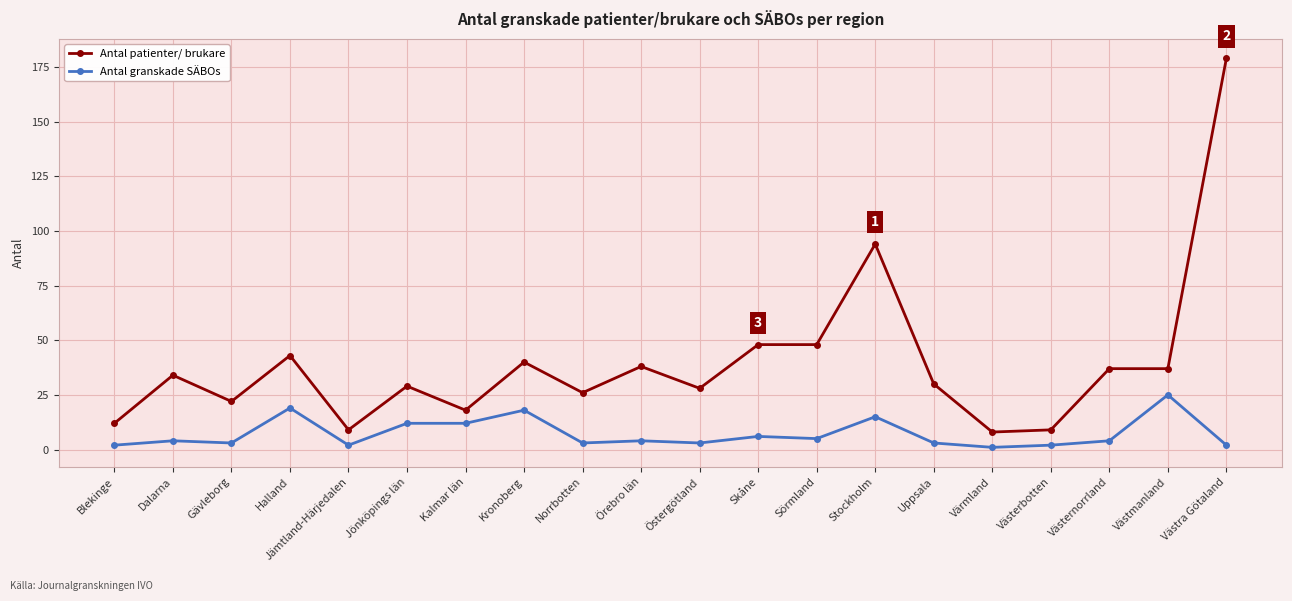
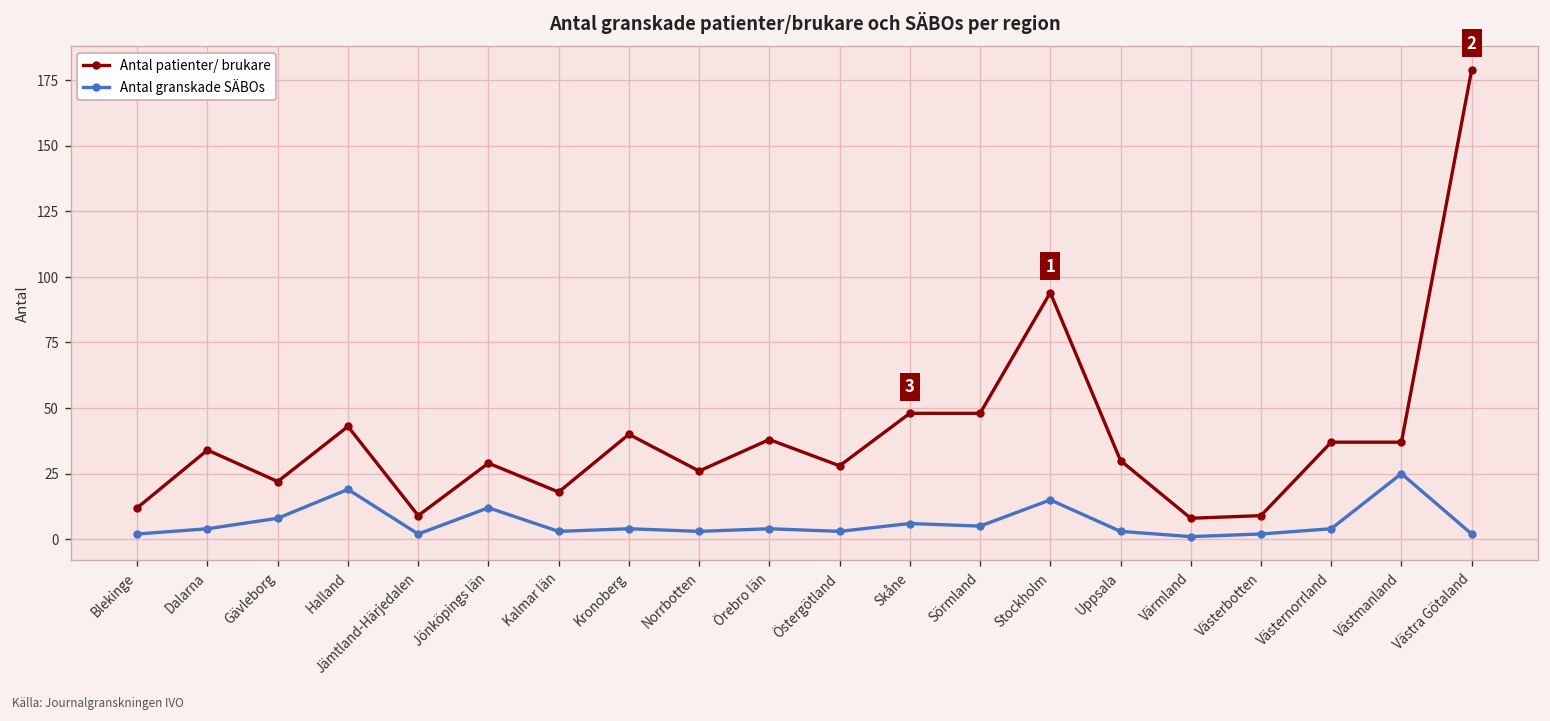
  {
    "Antal patienter/ brukare": {
      "Blekinge": 12,
      "Dalarna": 34,
      "Gävleborg": 22,
      "Halland": 43,
      "Jämtland-Härjedalen": 9,
      "Jönköpings län": 29,
      "Kalmar län": 18,
      "Kronoberg": 40,
      "Norrbotten": 26,
      "Örebro län": 38,
      "Östergötland": 28,
      "Sörmland": 48,
      "Uppsala": 30,
      "Värmland": 8,
      "Västerbotten": 9,
      "Västernorrland": 37,
      "Västmanland": 37
    },
    "Antal granskade SÄBOs": {
      "Blekinge": 2,
      "Dalarna": 4,
-     "Gävleborg": 3,
+     "Gävleborg": 8,
      "Halland": 19,
      "Jämtland-Härjedalen": 2,
      "Jönköpings län": 12,
-     "Kalmar län": 12,
-     "Kronoberg": 18,
+     "Kalmar län": 3,
+     "Kronoberg": 4,
      "Norrbotten": 3,
      "Örebro län": 4,
      "Östergötland": 3,
      "Skåne": 6,
      "Sörmland": 5,
      "Stockholm": 15,
      "Uppsala": 3,
      "Värmland": 1,
      "Västerbotten": 2,
      "Västernorrland": 4,
      "Västmanland": 25,
      "Västra Götaland": 2
    }
  }
